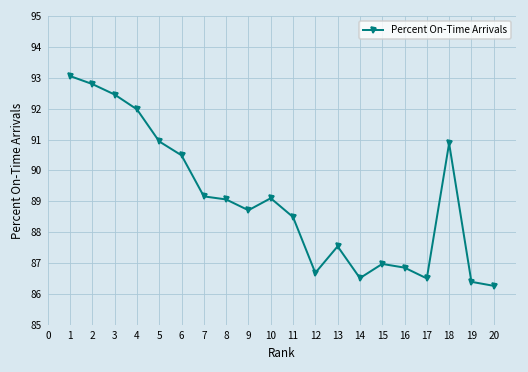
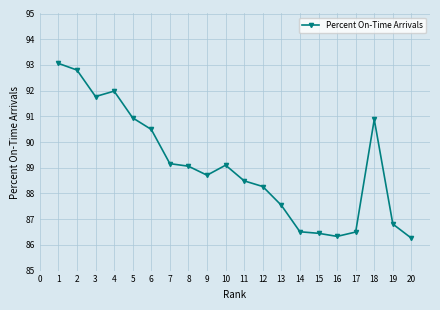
  {
    "1": 93.1,
    "2": 92.8,
-   "3": 92.5,
+   "3": 91.8,
    "4": 92.0,
    "5": 90.9,
    "6": 90.5,
    "7": 89.2,
    "8": 89.1,
    "9": 88.7,
    "10": 89.1,
    "11": 88.5,
-   "12": 86.7,
+   "12": 88.3,
    "13": 87.5,
    "14": 86.5,
-   "15": 87.0,
-   "16": 86.9,
+   "15": 86.5,
+   "16": 86.3,
    "17": 86.5,
    "18": 90.9,
-   "19": 86.4,
+   "19": 86.8,
    "20": 86.3
  }
